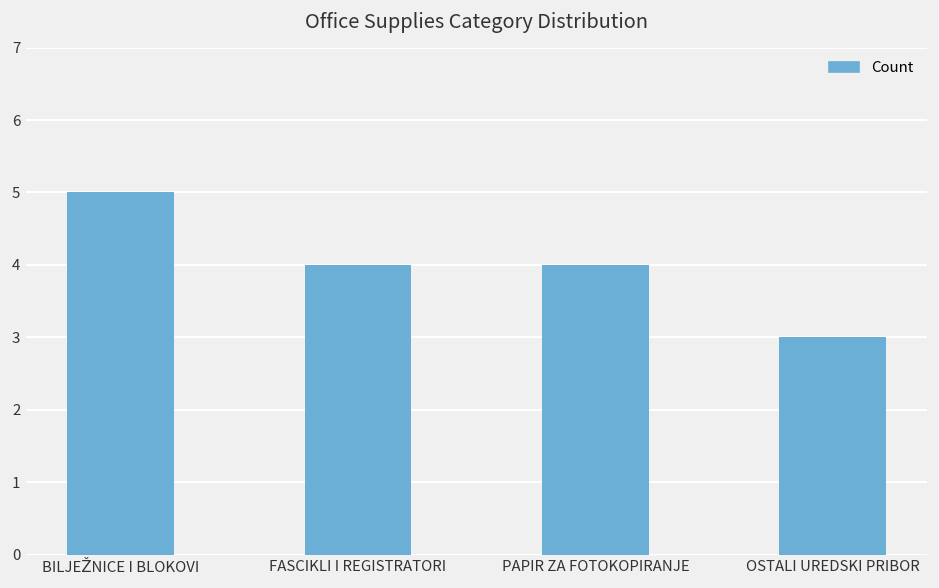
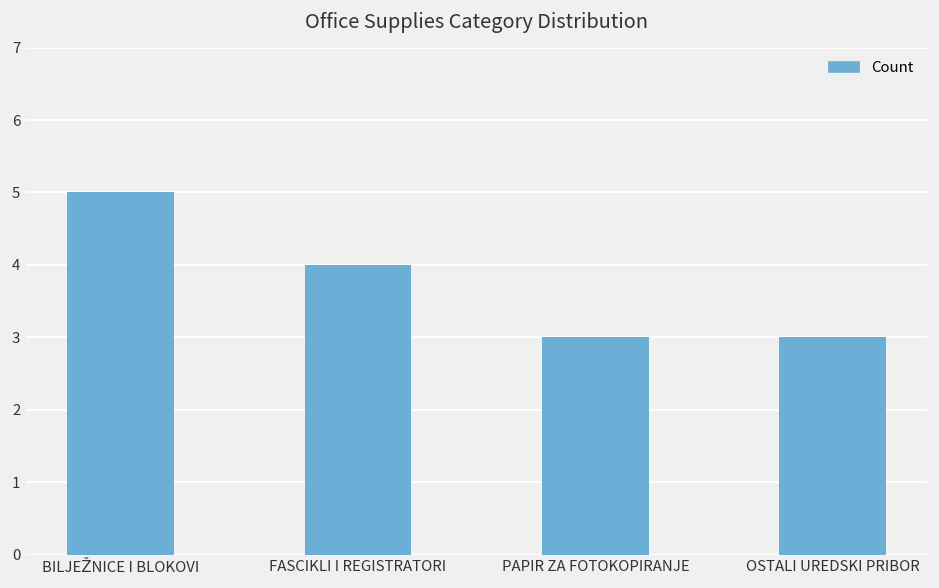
  {
    "BILJEŽNICE I BLOKOVI": 5,
    "FASCIKLI I REGISTRATORI": 4,
-   "PAPIR ZA FOTOKOPIRANJE": 4,
+   "PAPIR ZA FOTOKOPIRANJE": 3,
    "OSTALI UREDSKI PRIBOR": 3
  }
